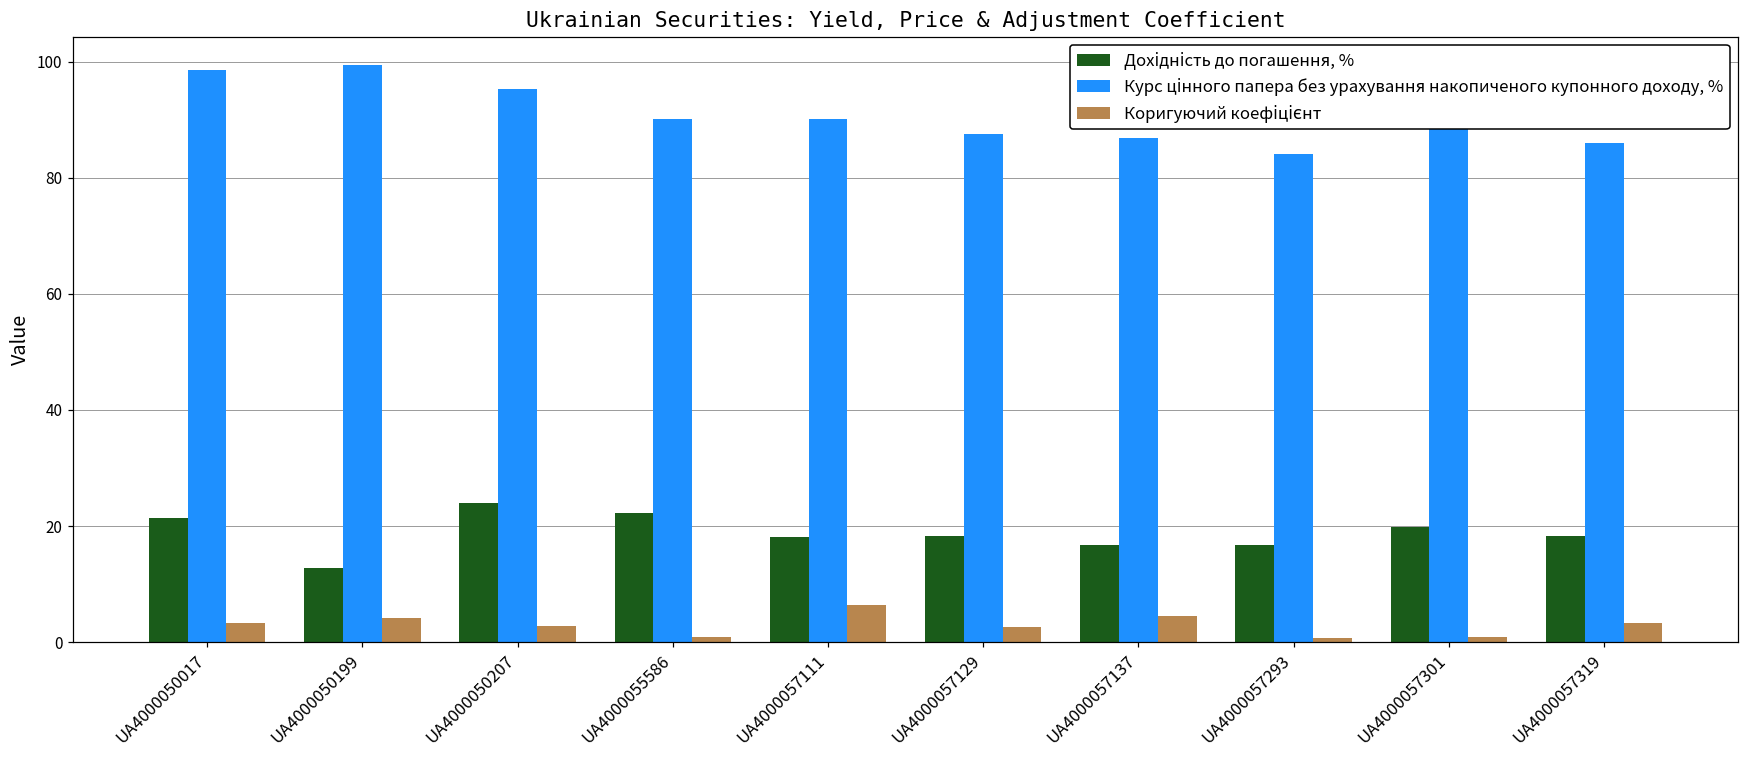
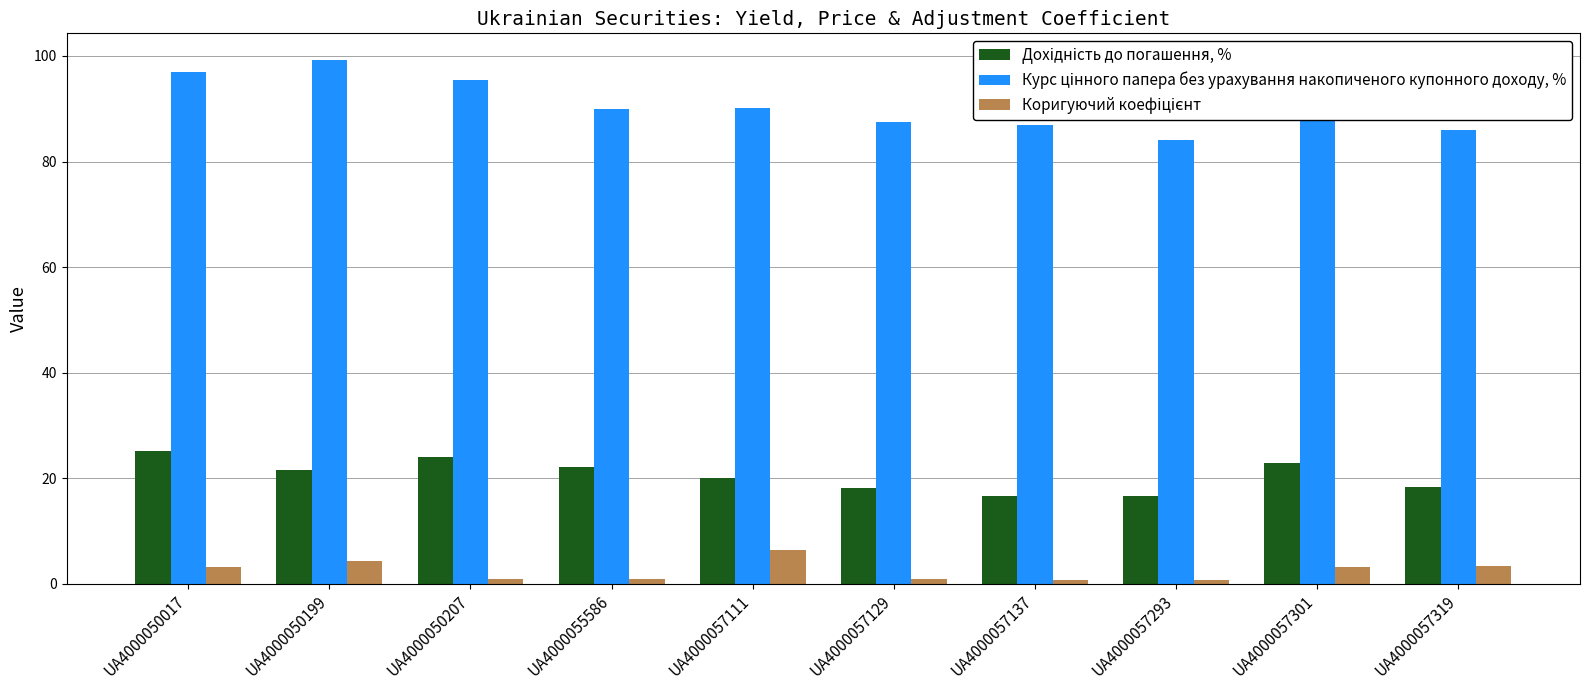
  {
    "Дохідність до погашення, %": {
-     "UA4000050017": 21,
-     "UA4000050199": 13,
+     "UA4000050017": 25,
+     "UA4000050199": 21,
      "UA4000050207": 24,
      "UA4000055586": 22,
-     "UA4000057111": 18,
+     "UA4000057111": 20,
      "UA4000057129": 18,
      "UA4000057137": 17,
      "UA4000057293": 17,
-     "UA4000057301": 20,
+     "UA4000057301": 23,
      "UA4000057319": 18
    },
    "Курс цінного папера без урахування накопиченого купонного доходу, %": {
-     "UA4000050017": 99,
+     "UA4000050017": 97,
      "UA4000050199": 99,
      "UA4000050207": 95,
      "UA4000055586": 90,
      "UA4000057111": 90,
      "UA4000057129": 87,
      "UA4000057137": 87,
      "UA4000057293": 84,
      "UA4000057319": 86
    },
    "Коригуючий коефіцієнт": {
      "UA4000050017": 3,
      "UA4000050199": 4,
-     "UA4000050207": 3,
+     "UA4000050207": 1,
      "UA4000055586": 1,
      "UA4000057111": 6,
-     "UA4000057129": 3,
-     "UA4000057137": 4,
+     "UA4000057129": 1,
+     "UA4000057137": 1,
      "UA4000057293": 1,
-     "UA4000057301": 1,
+     "UA4000057301": 3,
      "UA4000057319": 3
    }
  }
